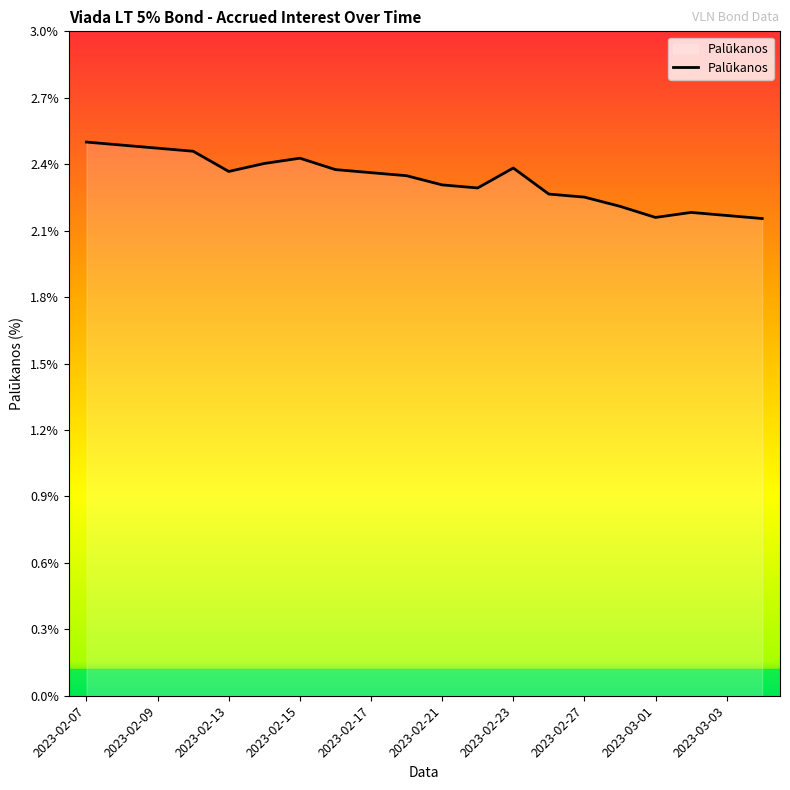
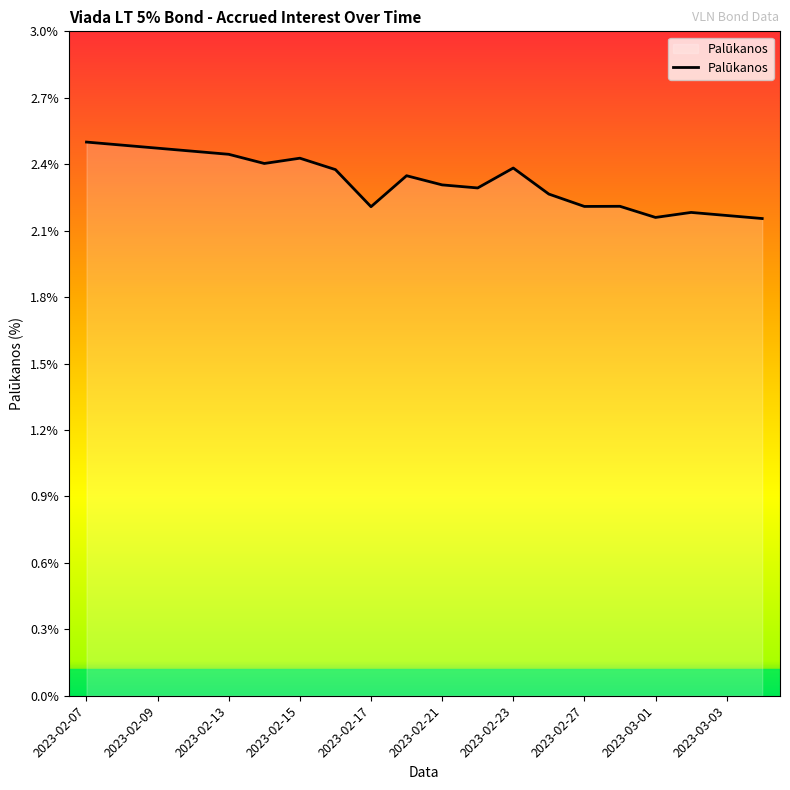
  {
    "2023-02-07": "2.49%",
    "2023-02-09": "2.46%",
-   "2023-02-13": "2.35%",
+   "2023-02-13": "2.43%",
    "2023-02-15": "2.41%",
-   "2023-02-17": "2.35%",
+   "2023-02-17": "2.20%",
    "2023-02-21": "2.29%",
    "2023-02-23": "2.37%",
-   "2023-02-27": "2.24%",
+   "2023-02-27": "2.20%",
    "2023-03-01": "2.15%",
    "2023-03-03": "2.16%"
  }
